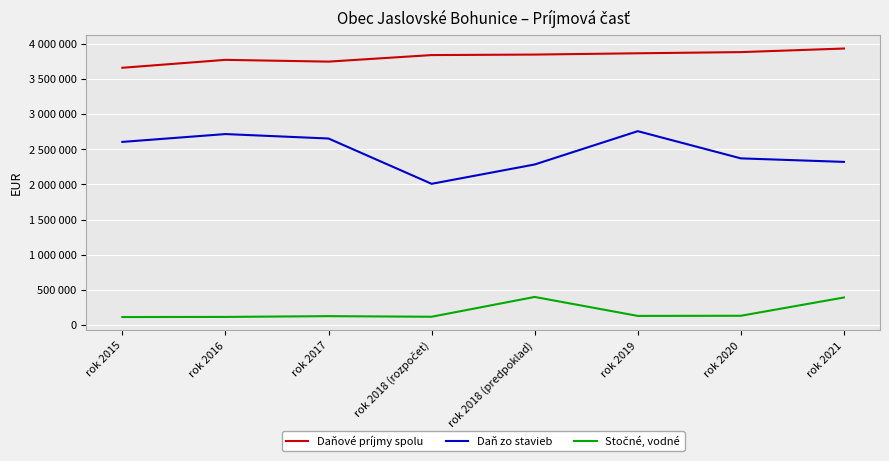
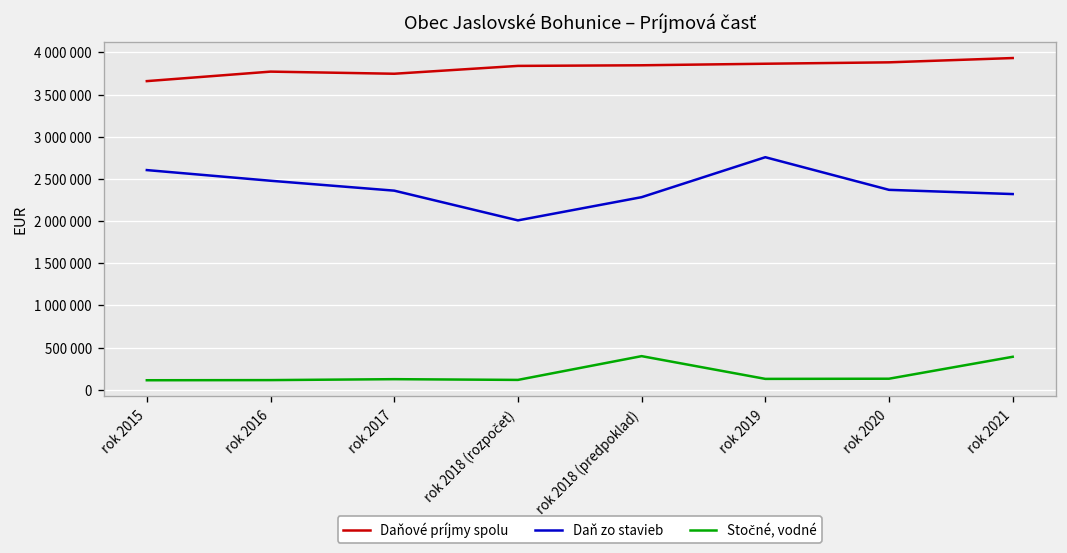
  {
    "Daňové príjmy spolu": {
      "rok 2015": 3700000,
      "rok 2016": 3800000,
      "rok 2017": 3700000,
      "rok 2018 (rozpočet)": 3800000,
      "rok 2018 (predpoklad)": 3800000,
      "rok 2019": 3900000,
      "rok 2020": 3900000,
      "rok 2021": 3900000
    },
    "Daň zo stavieb": {
      "rok 2015": 2600000,
-     "rok 2016": 2700000,
-     "rok 2017": 2700000,
+     "rok 2016": 2500000,
+     "rok 2017": 2400000,
      "rok 2018 (rozpočet)": 2000000,
      "rok 2018 (predpoklad)": 2300000,
      "rok 2019": 2800000,
      "rok 2020": 2400000,
      "rok 2021": 2300000
    },
    "Stočné, vodné": {
      "rok 2015": 100000,
      "rok 2016": 100000,
      "rok 2017": 100000,
      "rok 2018 (rozpočet)": 100000,
      "rok 2018 (predpoklad)": 400000,
      "rok 2019": 100000,
      "rok 2020": 100000,
      "rok 2021": 400000
    }
  }
